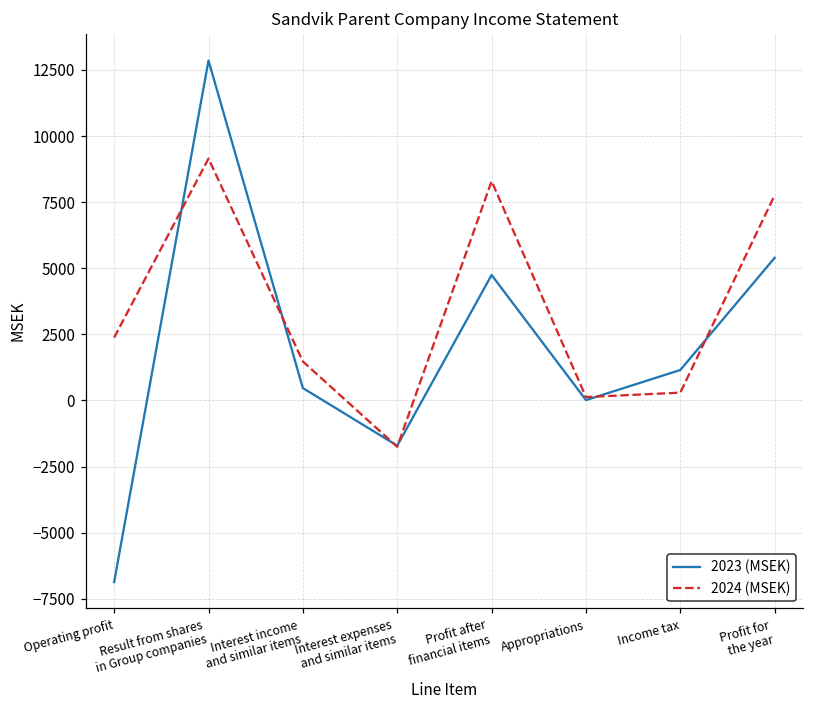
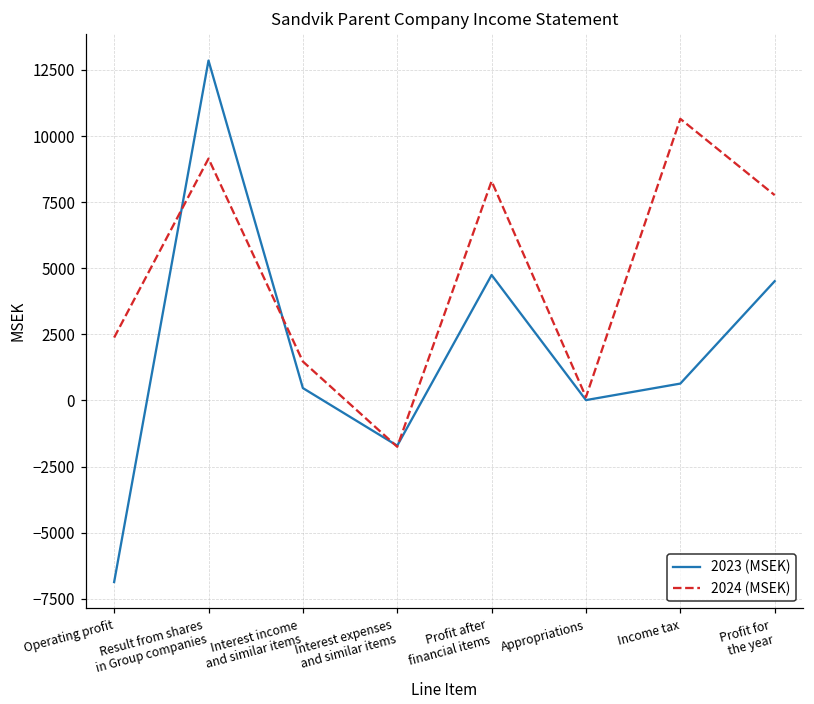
  {
    "2023 (MSEK)": {
      "Operating profit": -6900,
      "Result from shares in Group companies": 12900,
      "Interest income and similar items": 500,
      "Profit after financial items": 4700,
      "Appropriations": 0,
-     "Income tax": 1200,
-     "Profit for the year": 5400
+     "Income tax": 600,
+     "Profit for the year": 4500
    },
    "2024 (MSEK)": {
      "Operating profit": 2400,
      "Result from shares in Group companies": 9100,
      "Interest income and similar items": 1500,
      "Profit after financial items": 8300,
      "Appropriations": 100,
-     "Income tax": 300,
+     "Income tax": 10700,
      "Profit for the year": 7800
    }
  }
